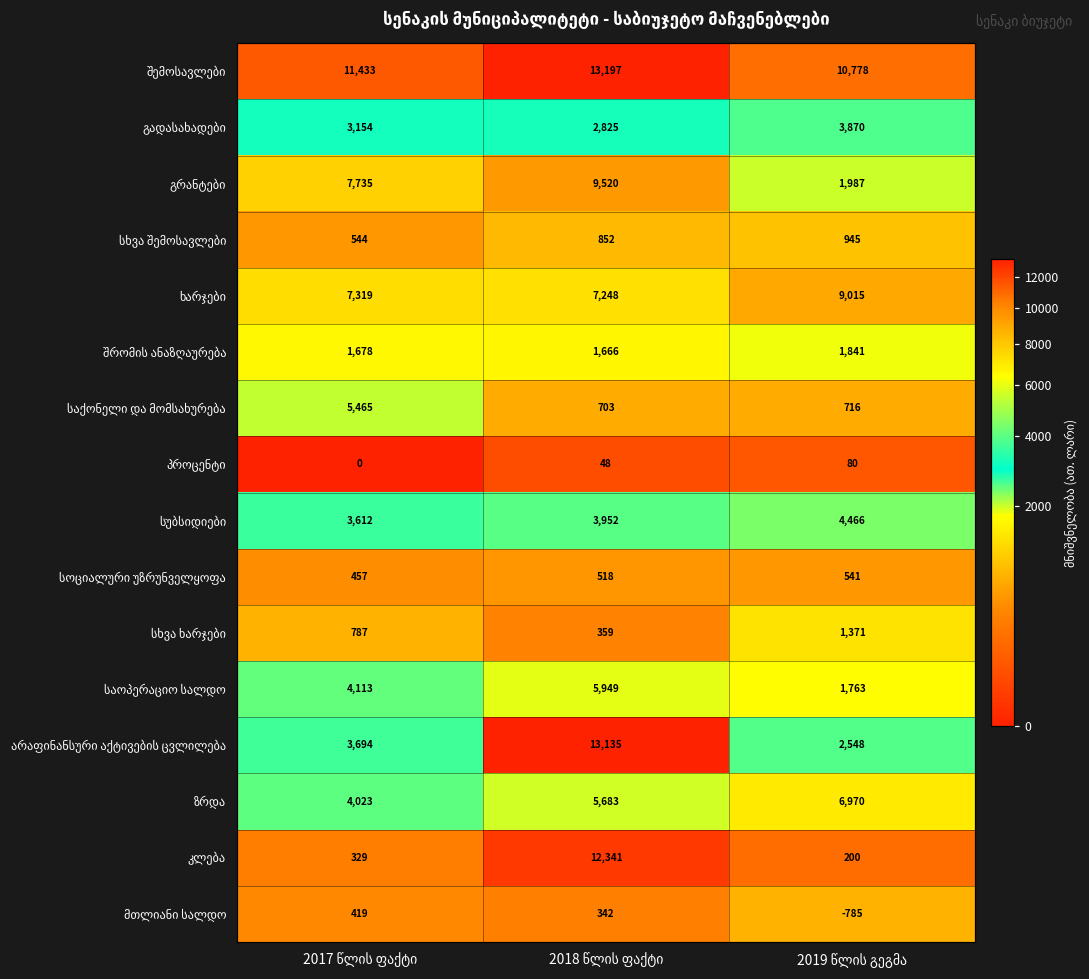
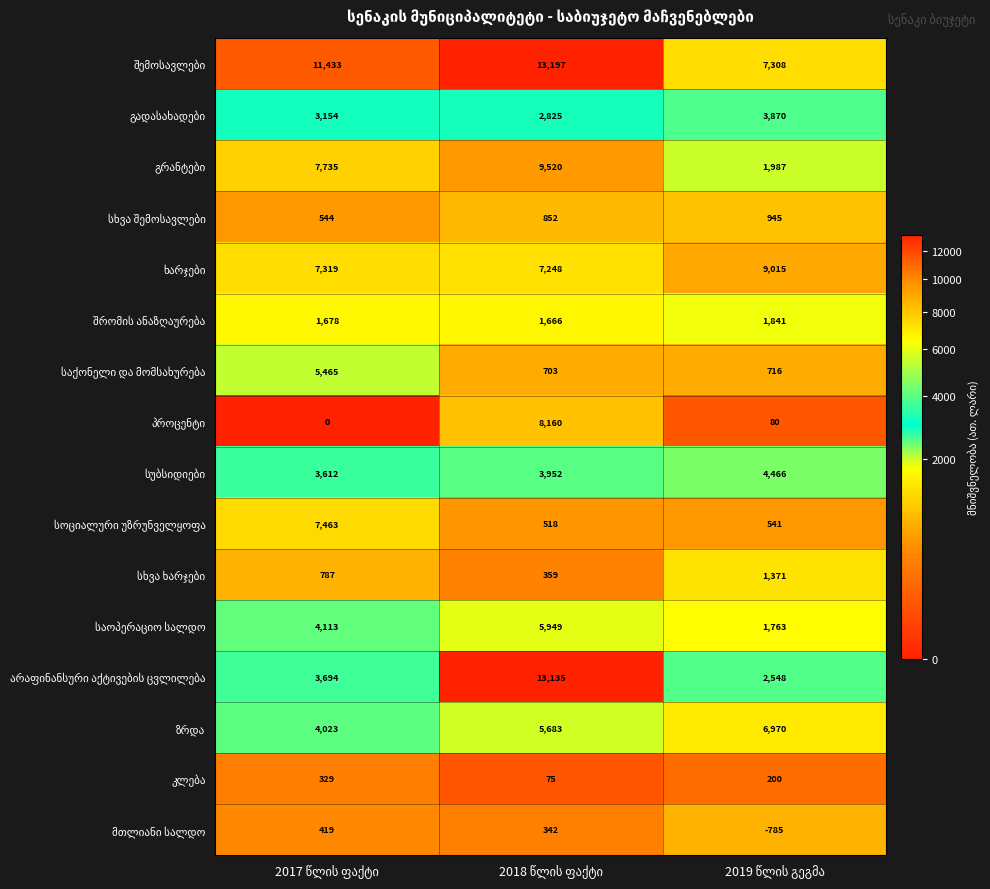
  {
    "შემოსავლები": {
      "2017 წლის ფაქტი": "11,433",
      "2018 წლის ფაქტი": "13,197",
-     "2019 წლის გეგმა": "10,778"
+     "2019 წლის გეგმა": "7,308"
    },
    "გადასახადები": {
      "2017 წლის ფაქტი": "3,154",
      "2018 წლის ფაქტი": "2,825",
      "2019 წლის გეგმა": "3,870"
    },
    "გრანტები": {
      "2017 წლის ფაქტი": "7,735",
      "2018 წლის ფაქტი": "9,520",
      "2019 წლის გეგმა": "1,987"
    },
    "სხვა შემოსავლები": {
      "2017 წლის ფაქტი": "544",
      "2018 წლის ფაქტი": "852",
      "2019 წლის გეგმა": "945"
    },
    "ხარჯები": {
      "2017 წლის ფაქტი": "7,319",
      "2018 წლის ფაქტი": "7,248",
      "2019 წლის გეგმა": "9,015"
    },
    "შრომის ანაზღაურება": {
      "2017 წლის ფაქტი": "1,678",
      "2018 წლის ფაქტი": "1,666",
      "2019 წლის გეგმა": "1,841"
    },
    "საქონელი და მომსახურება": {
      "2017 წლის ფაქტი": "5,465",
      "2018 წლის ფაქტი": "703",
      "2019 წლის გეგმა": "716"
    },
    "პროცენტი": {
      "2017 წლის ფაქტი": "0",
-     "2018 წლის ფაქტი": "48",
+     "2018 წლის ფაქტი": "8,160",
      "2019 წლის გეგმა": "80"
    },
    "სუბსიდიები": {
      "2017 წლის ფაქტი": "3,612",
      "2018 წლის ფაქტი": "3,952",
      "2019 წლის გეგმა": "4,466"
    },
    "სოციალური უზრუნველყოფა": {
-     "2017 წლის ფაქტი": "457",
+     "2017 წლის ფაქტი": "7,463",
      "2018 წლის ფაქტი": "518",
      "2019 წლის გეგმა": "541"
    },
    "სხვა ხარჯები": {
      "2017 წლის ფაქტი": "787",
      "2018 წლის ფაქტი": "359",
      "2019 წლის გეგმა": "1,371"
    },
    "საოპერაციო სალდო": {
      "2017 წლის ფაქტი": "4,113",
      "2018 წლის ფაქტი": "5,949",
      "2019 წლის გეგმა": "1,763"
    },
    "არაფინანსური აქტივების ცვლილება": {
      "2017 წლის ფაქტი": "3,694",
      "2018 წლის ფაქტი": "13,135",
      "2019 წლის გეგმა": "2,548"
    },
    "ზრდა": {
      "2017 წლის ფაქტი": "4,023",
      "2018 წლის ფაქტი": "5,683",
      "2019 წლის გეგმა": "6,970"
    },
    "კლება": {
      "2017 წლის ფაქტი": "329",
-     "2018 წლის ფაქტი": "12,341",
+     "2018 წლის ფაქტი": "75",
      "2019 წლის გეგმა": "200"
    },
    "მთლიანი სალდო": {
      "2017 წლის ფაქტი": "419",
      "2018 წლის ფაქტი": "342",
      "2019 წლის გეგმა": "-785"
    }
  }
